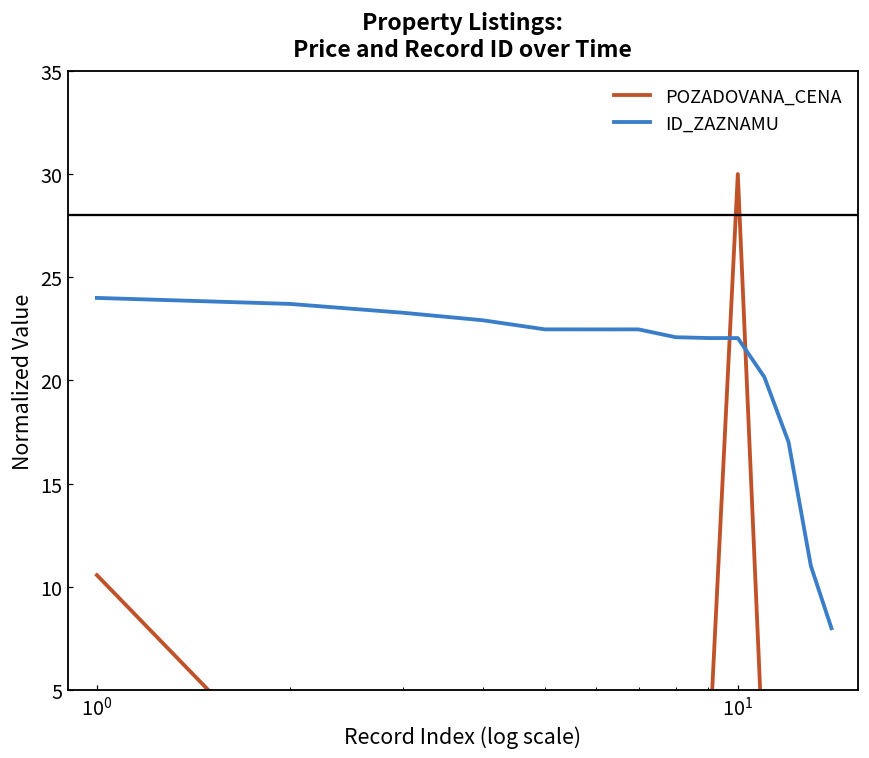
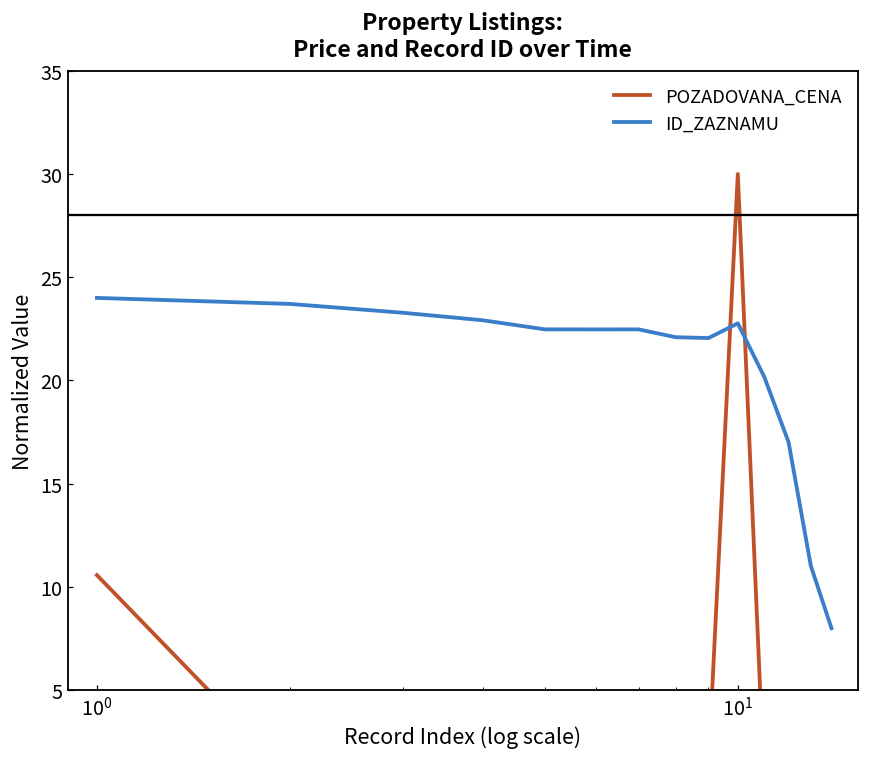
  {
    "POZADOVANA_CENA": {
      "10^0": 10.6,
      "10^1": 30.0
    },
    "ID_ZAZNAMU": {
      "10^0": 24.0,
-     "10^1": 22.1
+     "10^1": 22.8
    }
  }
